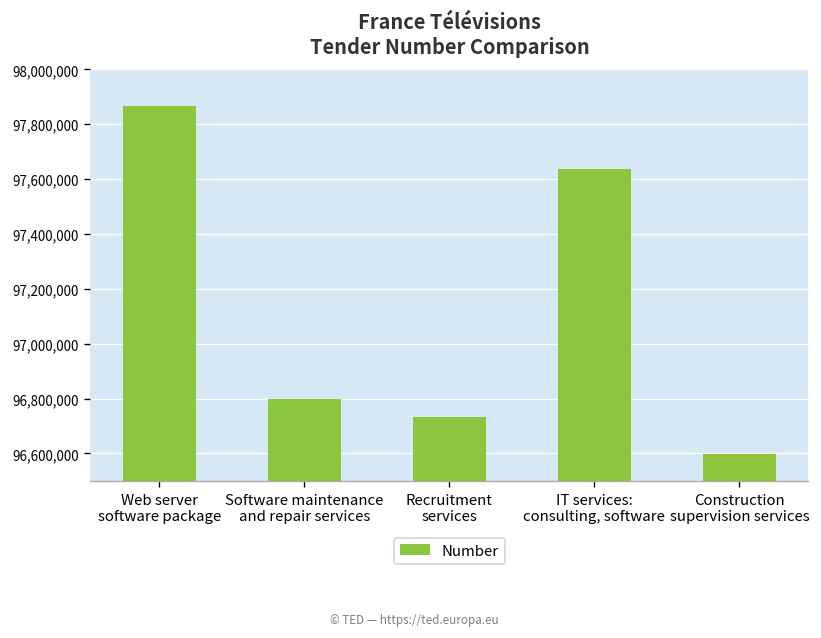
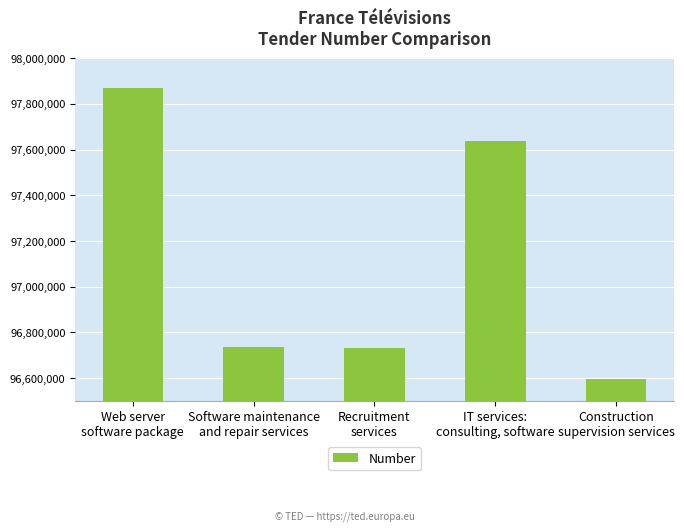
  {
    "Web server software package": "97,870,000",
-   "Software maintenance and repair services": "96,800,000",
+   "Software maintenance and repair services": "96,740,000",
    "Recruitment services": "96,730,000",
    "IT services: consulting, software": "97,640,000",
    "Construction supervision services": "96,600,000"
  }
